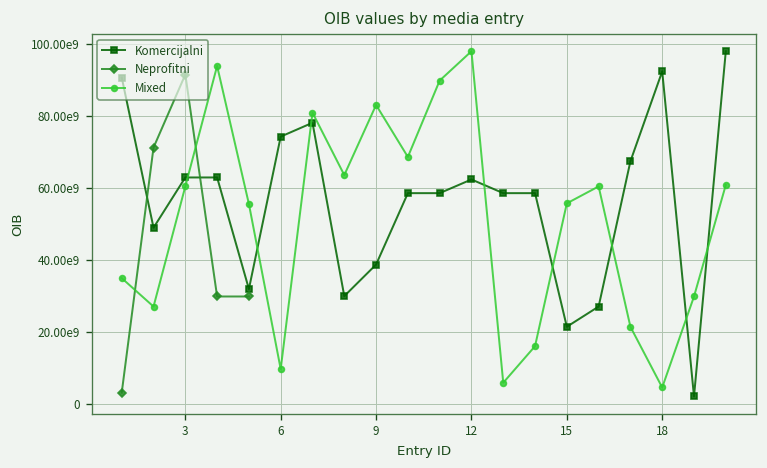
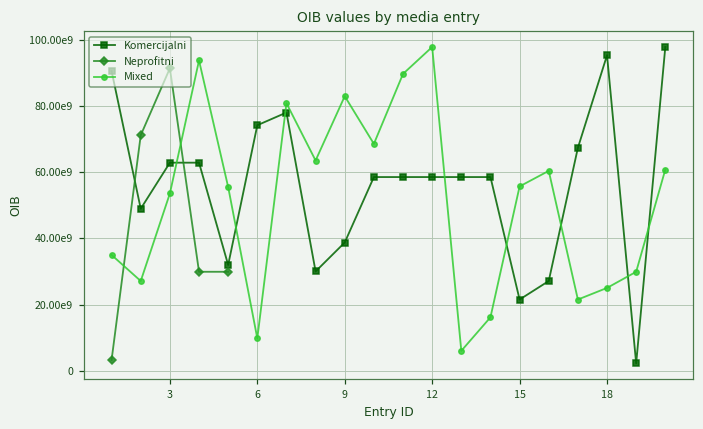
  {
    "Komercijalni": {
      "3": 63000000000,
      "6": 74000000000,
      "9": 39000000000,
-     "12": 62000000000,
+     "12": 59000000000,
      "15": 22000000000,
-     "18": 92000000000
+     "18": 95000000000
    },
    "Mixed": {
-     "3": 60000000000,
+     "3": 54000000000,
      "6": 10000000000,
      "9": 83000000000,
      "12": 98000000000,
      "15": 56000000000,
-     "18": 5000000000
+     "18": 25000000000
    }
  }
